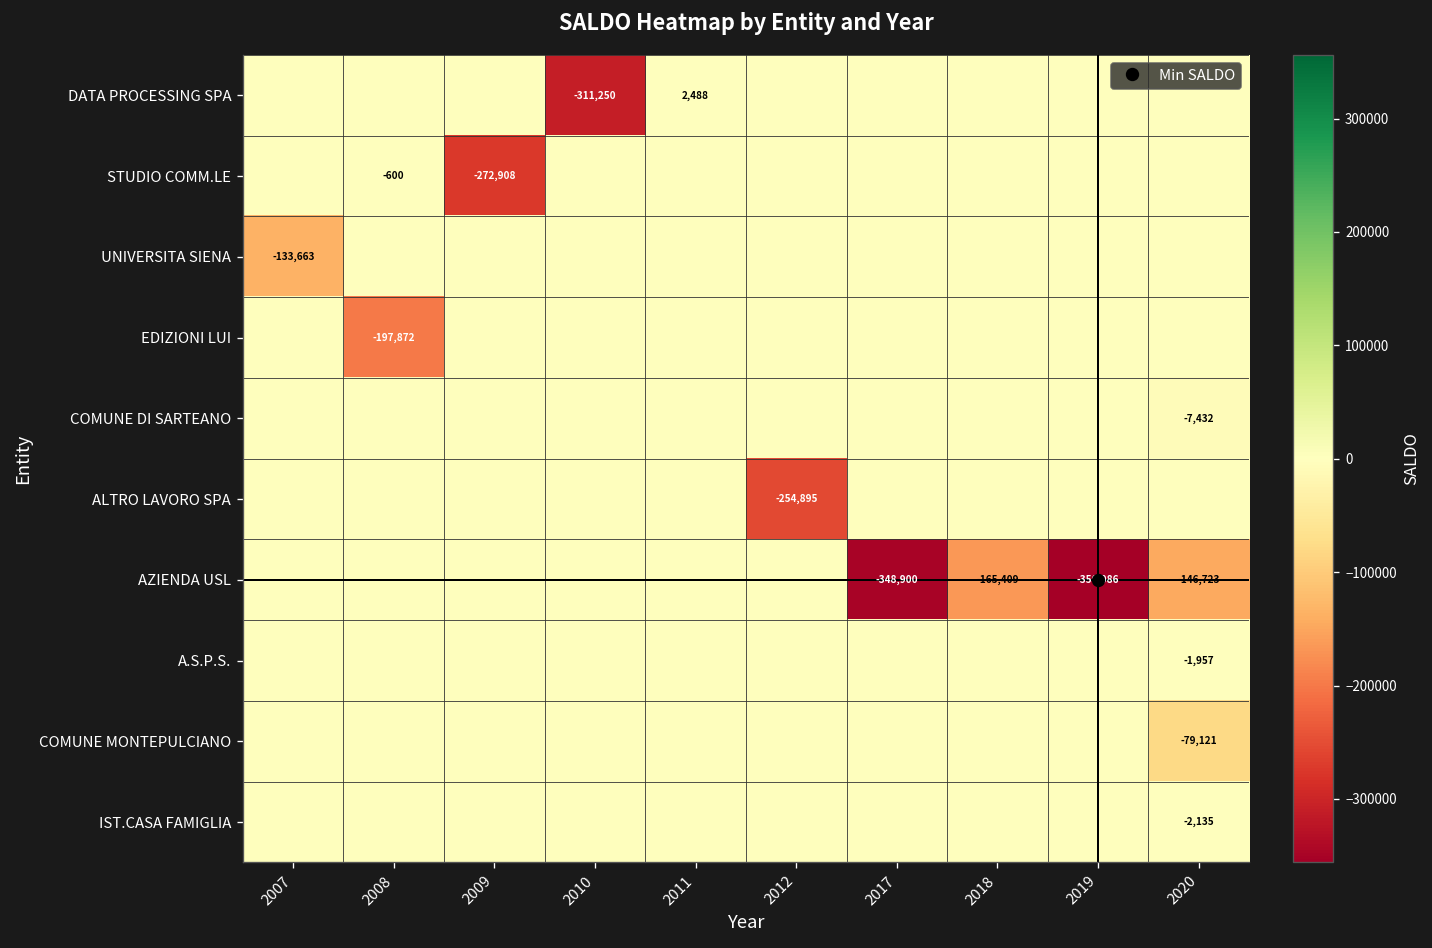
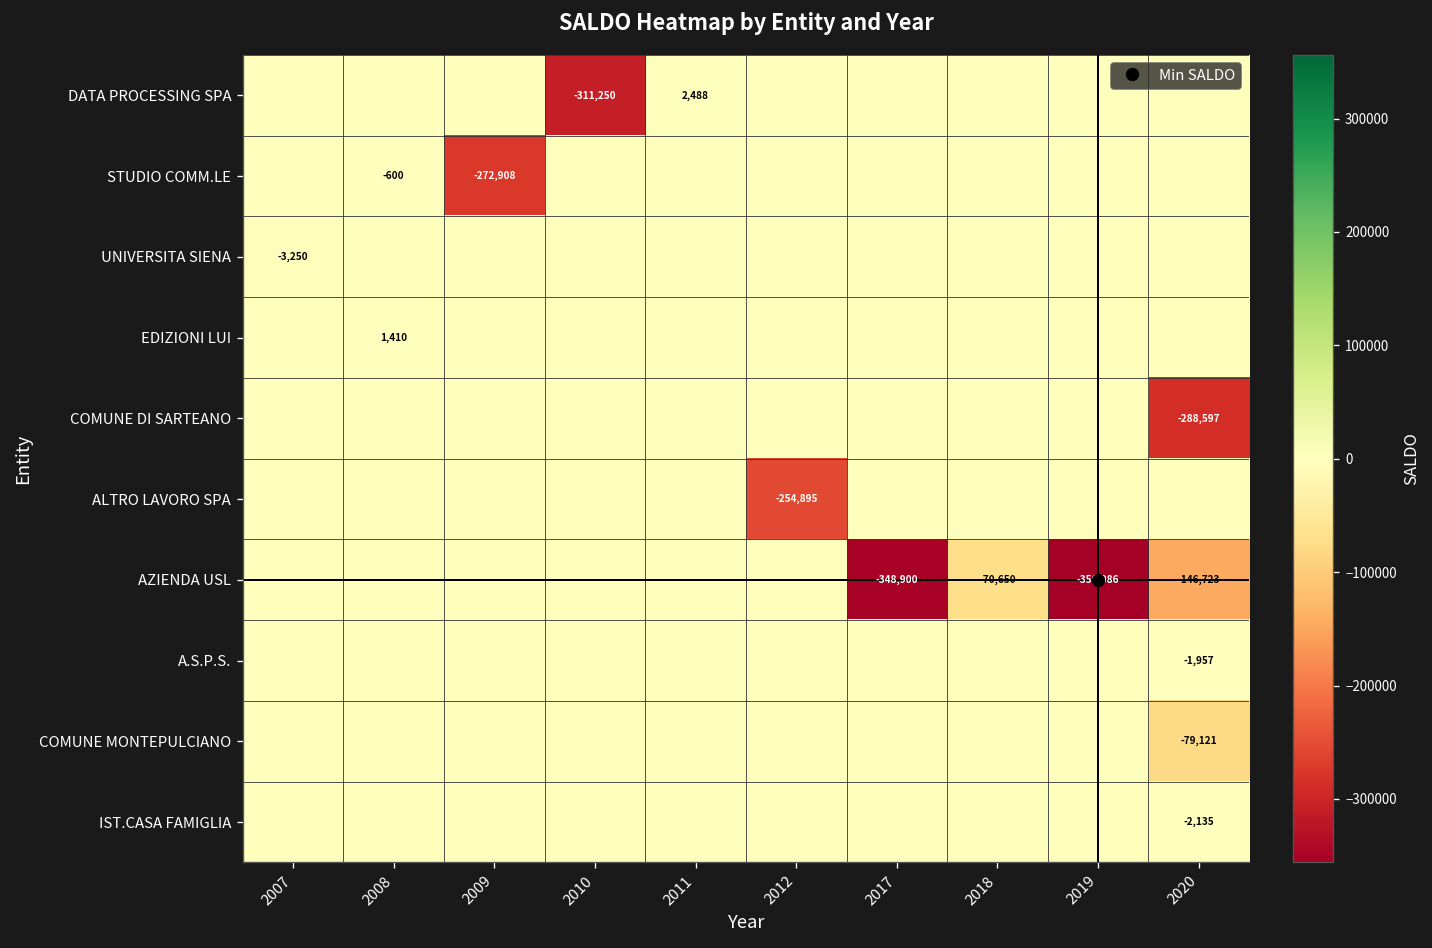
  {
    "DATA PROCESSING SPA": {
      "2010": "-311,250",
      "2011": "2,488"
    },
    "STUDIO COMM.LE": {
      "2008": "-600",
      "2009": "-272,908"
    },
    "UNIVERSITA SIENA": {
-     "2007": "-133,663"
+     "2007": "-3,250"
    },
    "EDIZIONI LUI": {
-     "2008": "-197,872"
+     "2008": "1,410"
    },
    "COMUNE DI SARTEANO": {
-     "2020": "-7,432"
+     "2020": "-288,597"
    },
    "ALTRO LAVORO SPA": {
      "2012": "-254,895"
    },
    "AZIENDA USL": {
      "2017": "-348,900",
-     "2018": "-165,409",
+     "2018": "-70,650",
      "2020": "-146,723"
    },
    "A.S.P.S.": {
      "2020": "-1,957"
    },
    "COMUNE MONTEPULCIANO": {
      "2020": "-79,121"
    },
    "IST.CASA FAMIGLIA": {
      "2020": "-2,135"
    }
  }
